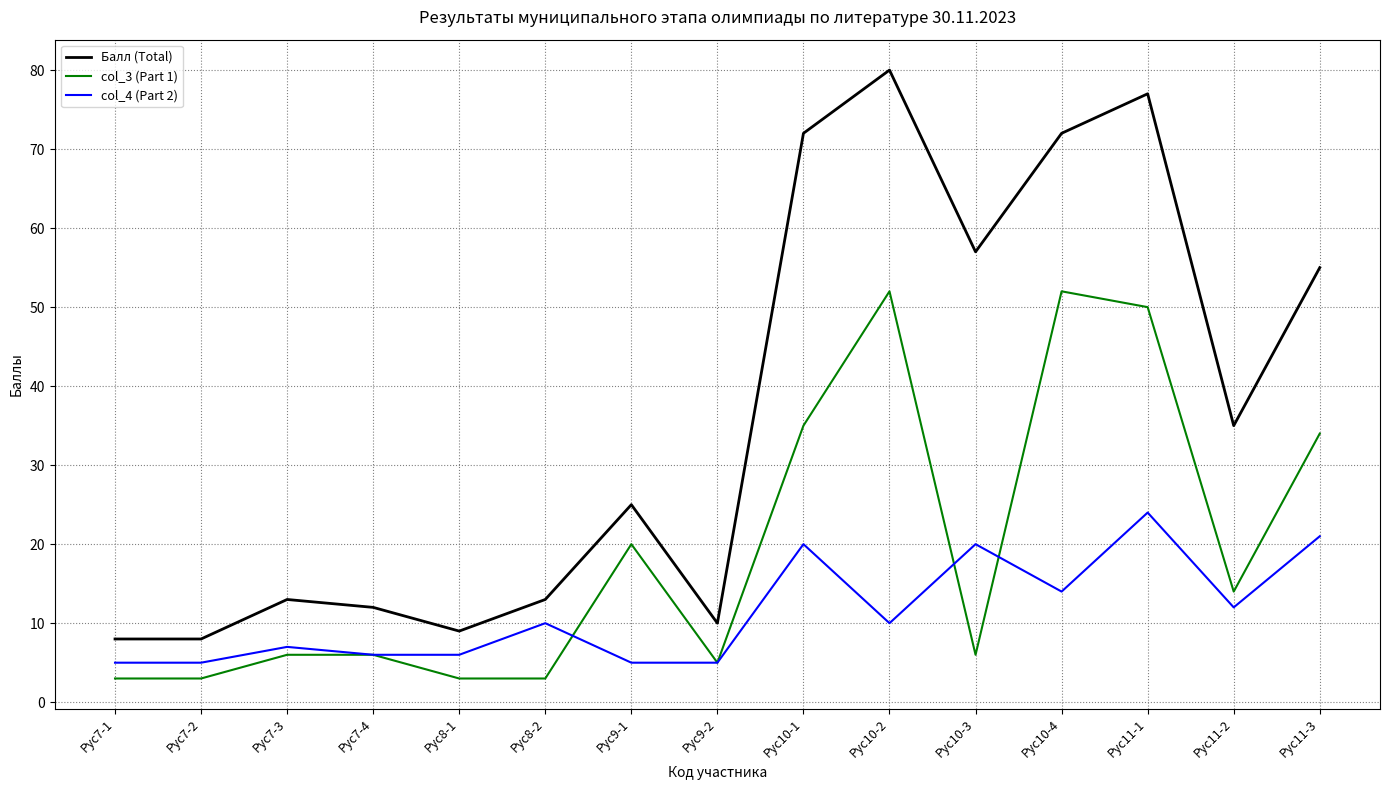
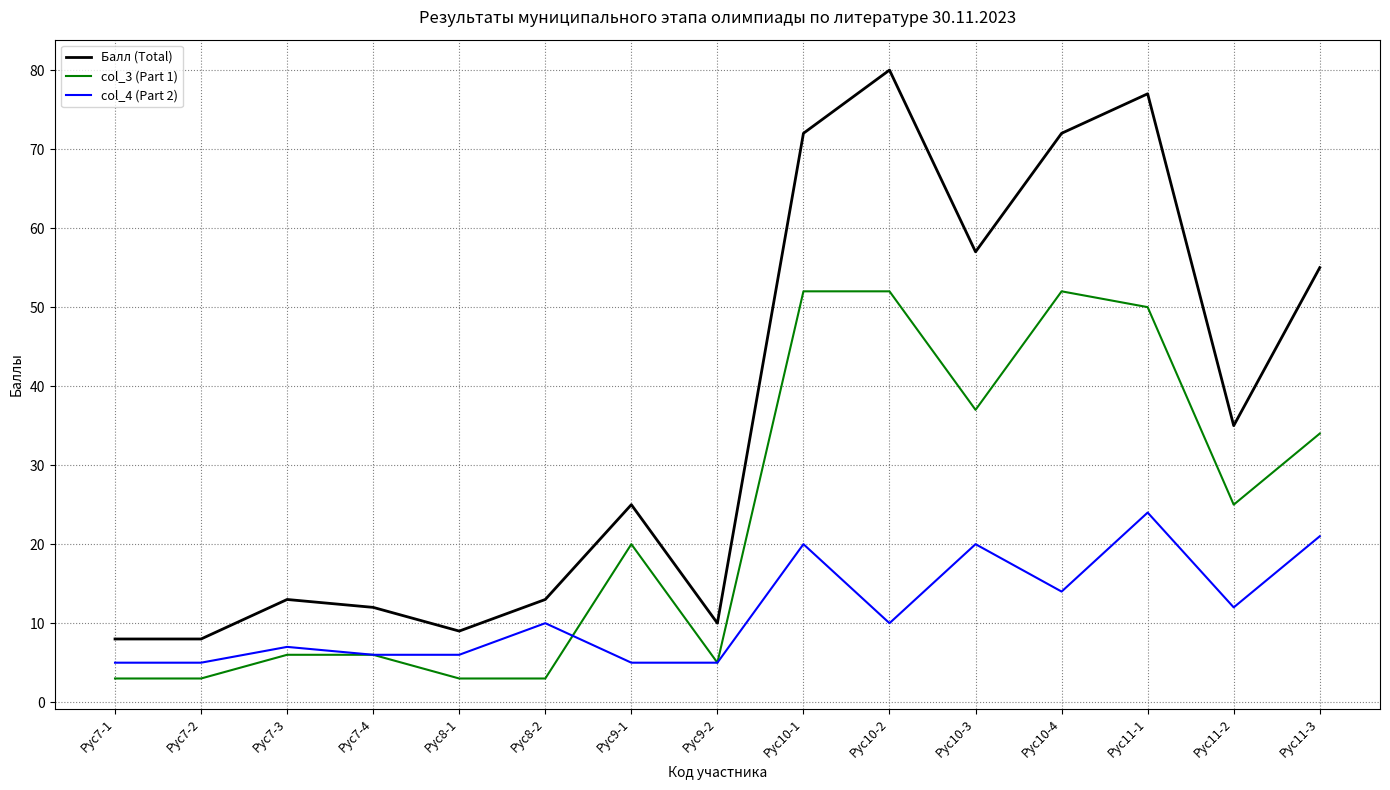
  {
    "Балл (Total)": {
      "Рус7-1": 8,
      "Рус7-2": 8,
      "Рус7-3": 13,
      "Рус7-4": 12,
      "Рус8-1": 9,
      "Рус8-2": 13,
      "Рус9-1": 25,
      "Рус9-2": 10,
      "Рус10-1": 72,
      "Рус10-2": 80,
      "Рус10-3": 57,
      "Рус10-4": 72,
      "Рус11-1": 77,
      "Рус11-2": 35,
      "Рус11-3": 55
    },
    "col_3 (Part 1)": {
      "Рус7-1": 3,
      "Рус7-2": 3,
      "Рус7-3": 6,
      "Рус8-1": 3,
      "Рус8-2": 3,
      "Рус9-1": 20,
-     "Рус10-1": 35,
+     "Рус10-1": 52,
      "Рус10-2": 52,
-     "Рус10-3": 6,
+     "Рус10-3": 37,
      "Рус10-4": 52,
      "Рус11-1": 50,
-     "Рус11-2": 14,
+     "Рус11-2": 25,
      "Рус11-3": 34
    },
    "col_4 (Part 2)": {
      "Рус7-1": 5,
      "Рус7-2": 5,
      "Рус7-3": 7,
      "Рус8-1": 6,
      "Рус8-2": 10,
      "Рус9-1": 5,
      "Рус10-1": 20,
      "Рус10-2": 10,
      "Рус10-3": 20,
      "Рус10-4": 14,
      "Рус11-1": 24,
      "Рус11-2": 12,
      "Рус11-3": 21
    }
  }
